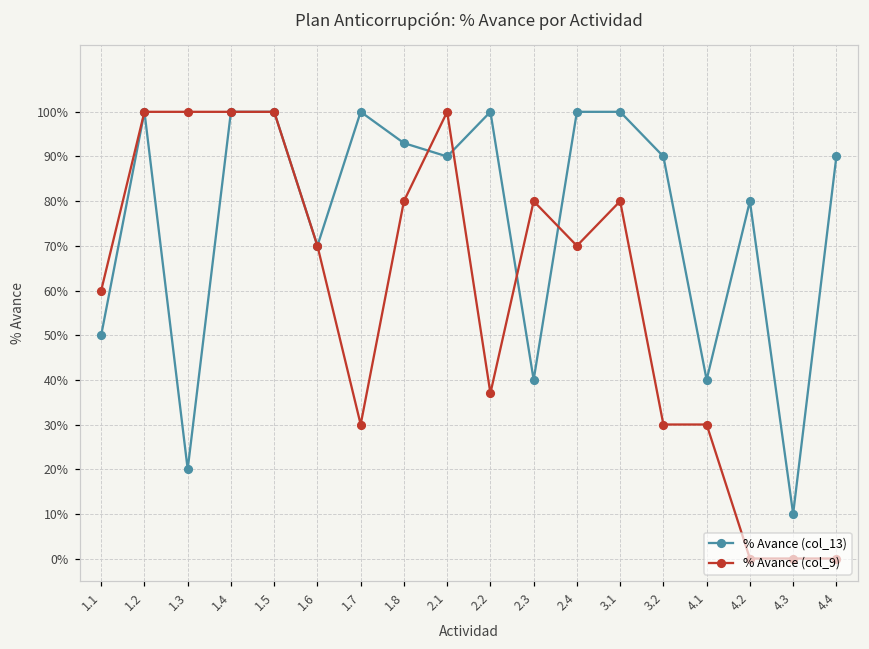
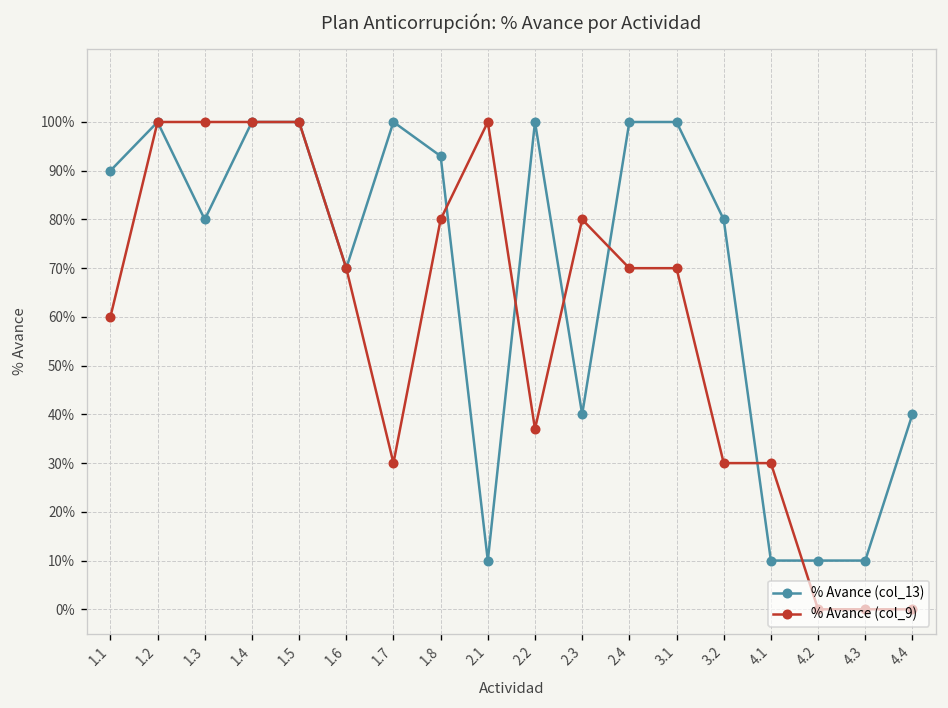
  {
    "% Avance (col_13)": {
-     "1.1": "50%",
-     "1.3": "20%",
+     "1.1": "90%",
+     "1.3": "80%",
      "1.7": "100%",
      "1.8": "93%",
-     "2.1": "90%",
+     "2.1": "10%",
      "2.2": "100%",
      "2.3": "40%",
      "2.4": "100%",
      "3.1": "100%",
-     "3.2": "90%",
-     "4.1": "40%",
-     "4.2": "80%",
+     "3.2": "80%",
+     "4.1": "10%",
+     "4.2": "10%",
      "4.3": "10%",
-     "4.4": "90%"
+     "4.4": "40%"
    },
    "% Avance (col_9)": {
      "1.1": "60%",
      "1.3": "100%",
      "1.7": "30%",
      "1.8": "80%",
      "2.1": "100%",
      "2.2": "37%",
      "2.3": "80%",
      "2.4": "70%",
-     "3.1": "80%",
+     "3.1": "70%",
      "3.2": "30%",
      "4.1": "30%"
    }
  }
